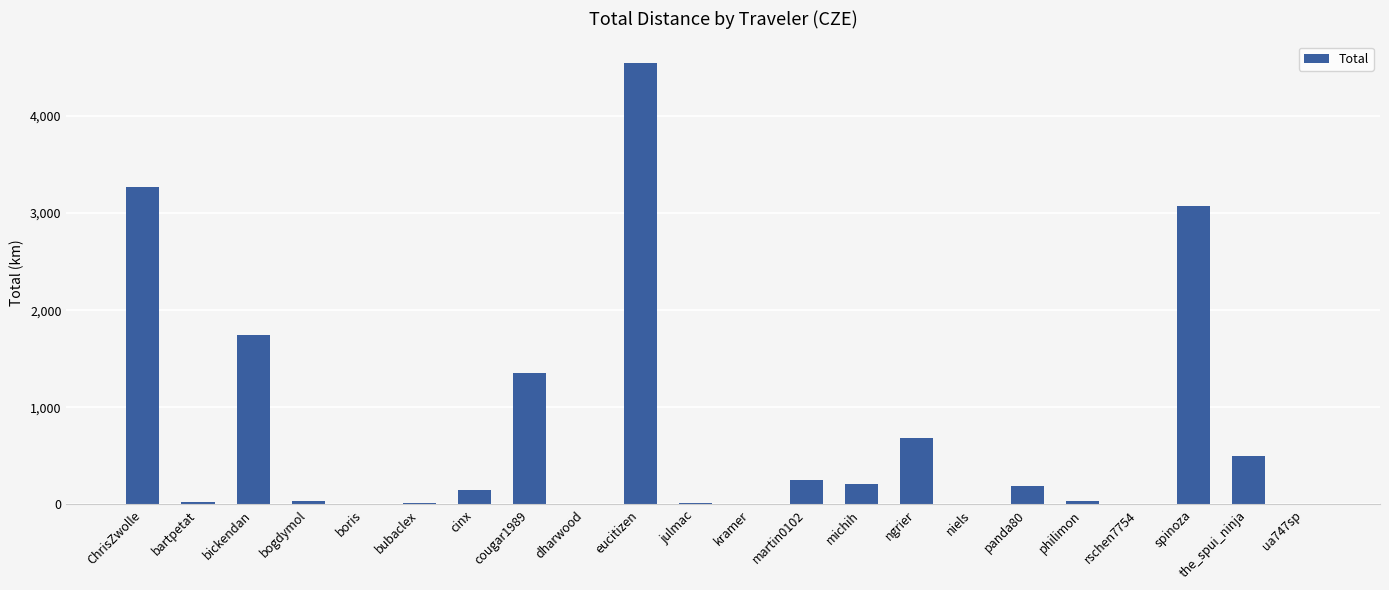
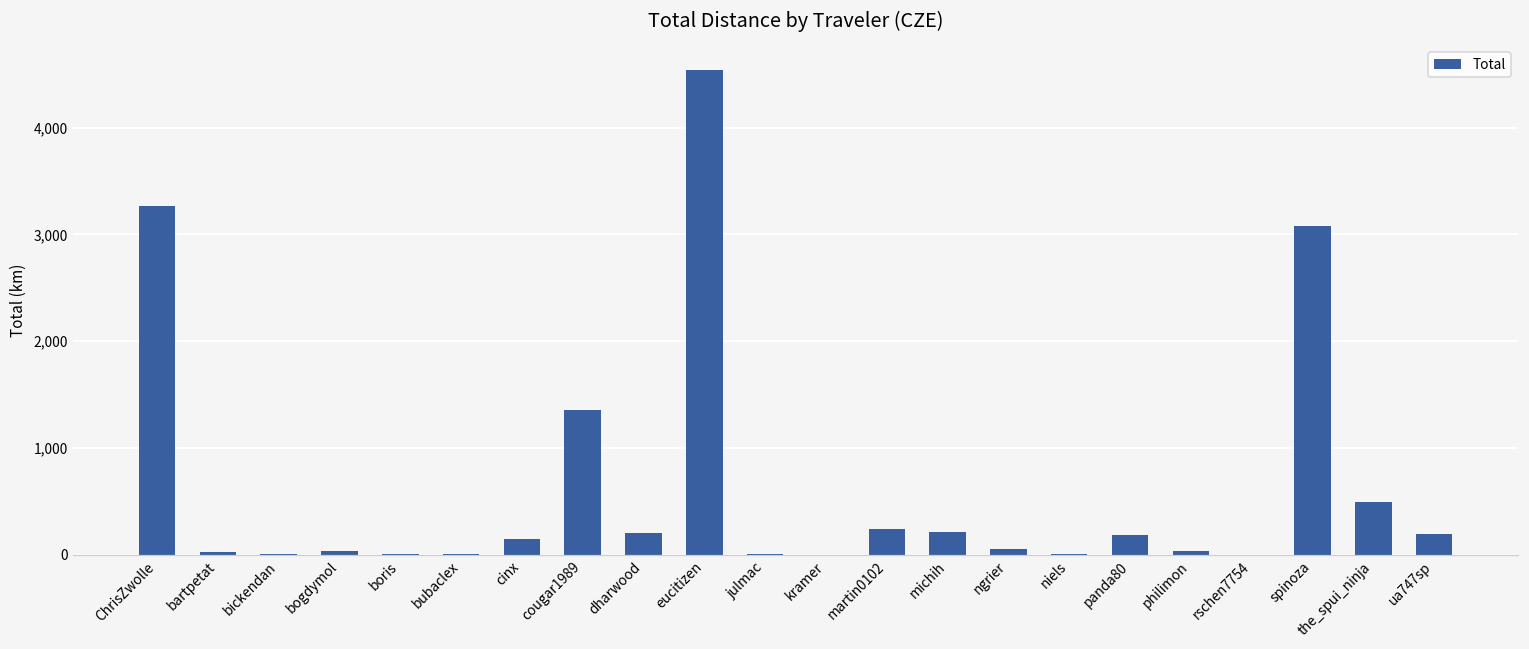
  {
    "ChrisZwolle": "3,300",
    "bartpetat": "0",
-   "bickendan": "1,700",
+   "bickendan": "0",
    "bogdymol": "0",
    "cinx": "200",
    "cougar1989": "1,400",
-   "dharwood": "0",
+   "dharwood": "200",
    "eucitizen": "4,500",
    "martin0102": "200",
    "michih": "200",
-   "ngrier": "700",
+   "ngrier": "100",
    "panda80": "200",
    "philimon": "0",
    "spinoza": "3,100",
    "the_spui_ninja": "500",
-   "ua747sp": "0"
+   "ua747sp": "200"
  }
